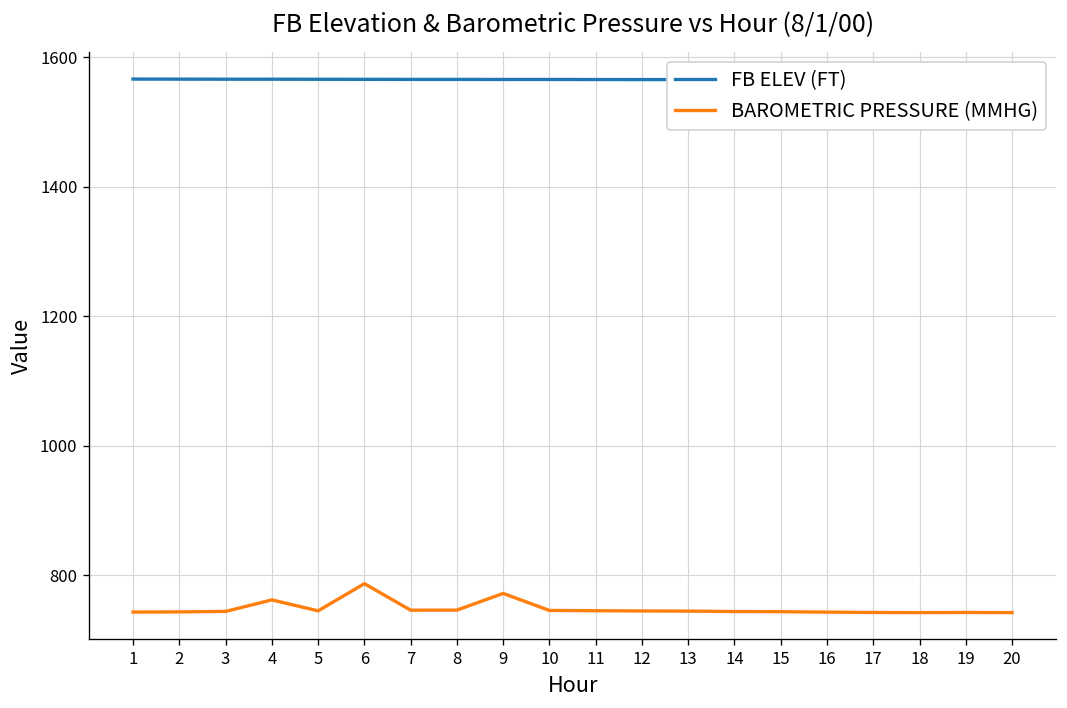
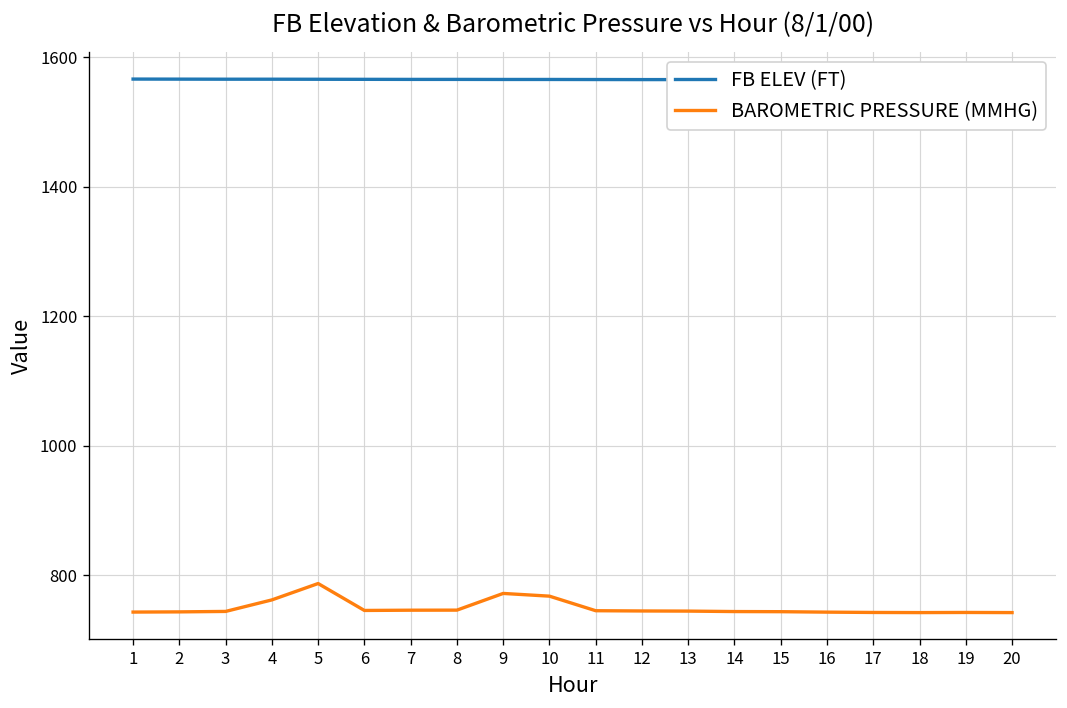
  {
    "FB ELEV (FT)": {
      "1": 1570,
      "2": 1570,
      "3": 1570,
      "4": 1570,
      "5": 1570,
      "6": 1570,
      "7": 1570,
      "8": 1570,
      "9": 1570,
      "10": 1570,
      "11": 1570,
      "12": 1570
    },
    "BAROMETRIC PRESSURE (MMHG)": {
      "1": 740,
      "2": 740,
      "3": 740,
      "4": 760,
-     "5": 740,
-     "6": 790,
+     "5": 790,
+     "6": 750,
      "7": 750,
      "8": 750,
      "9": 770,
-     "10": 750,
+     "10": 770,
      "11": 740,
      "12": 740,
      "13": 740,
      "14": 740,
      "15": 740,
      "16": 740,
      "17": 740,
      "18": 740,
      "19": 740,
      "20": 740
    }
  }
